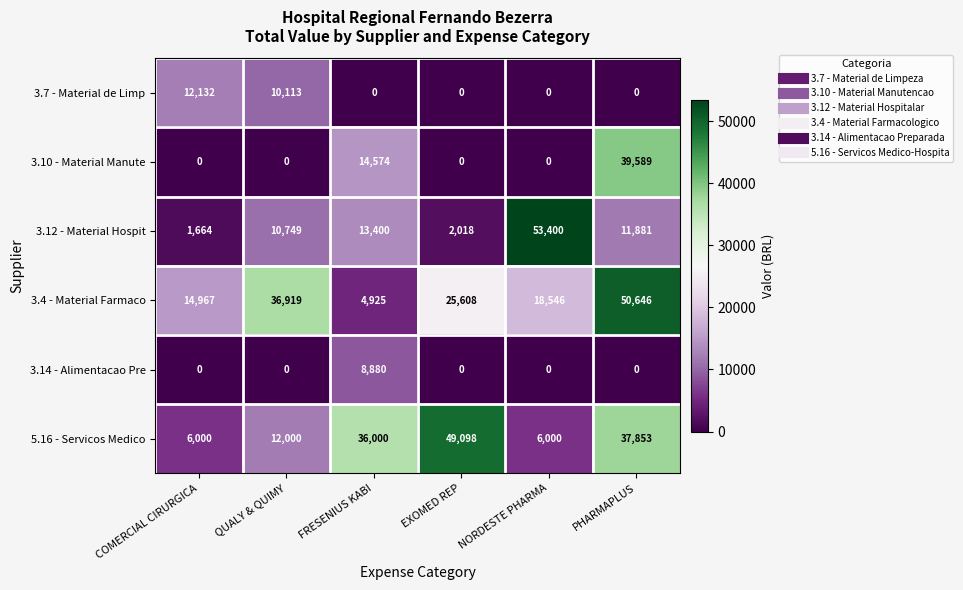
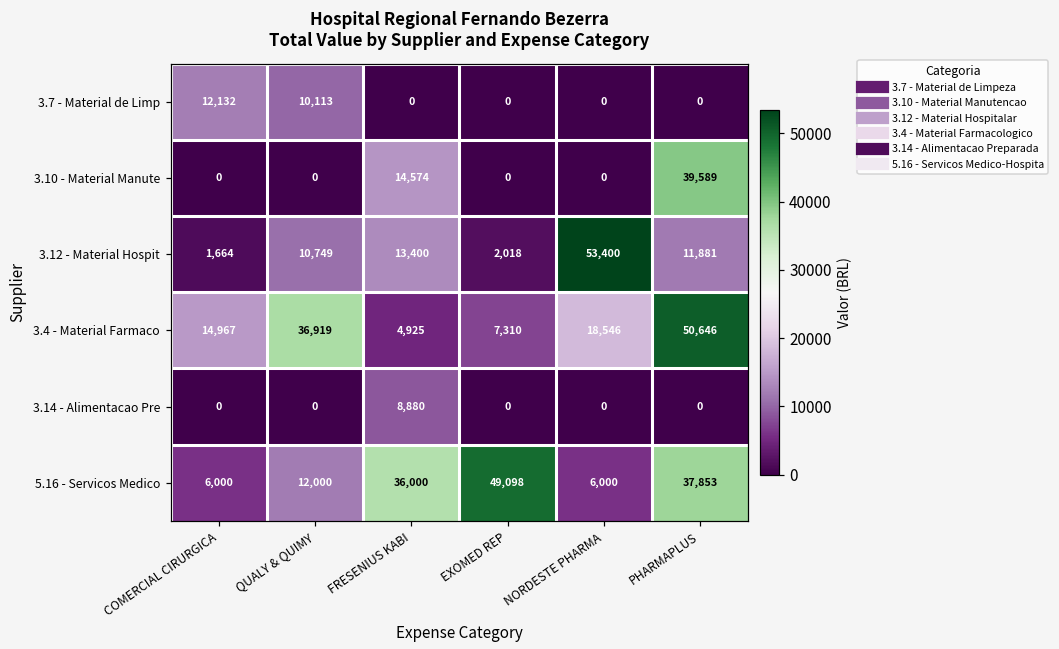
  {
    "3.7 - Material de Limp": {
      "COMERCIAL CIRURGICA": "12,132",
      "QUALY & QUIMY": "10,113",
      "FRESENIUS KABI": "0",
      "EXOMED REP": "0",
      "NORDESTE PHARMA": "0",
      "PHARMAPLUS": "0"
    },
    "3.10 - Material Manute": {
      "COMERCIAL CIRURGICA": "0",
      "QUALY & QUIMY": "0",
      "FRESENIUS KABI": "14,574",
      "EXOMED REP": "0",
      "NORDESTE PHARMA": "0",
      "PHARMAPLUS": "39,589"
    },
    "3.12 - Material Hospit": {
      "COMERCIAL CIRURGICA": "1,664",
      "QUALY & QUIMY": "10,749",
      "FRESENIUS KABI": "13,400",
      "EXOMED REP": "2,018",
      "NORDESTE PHARMA": "53,400",
      "PHARMAPLUS": "11,881"
    },
    "3.4 - Material Farmaco": {
      "COMERCIAL CIRURGICA": "14,967",
      "QUALY & QUIMY": "36,919",
      "FRESENIUS KABI": "4,925",
-     "EXOMED REP": "25,608",
+     "EXOMED REP": "7,310",
      "NORDESTE PHARMA": "18,546",
      "PHARMAPLUS": "50,646"
    },
    "3.14 - Alimentacao Pre": {
      "COMERCIAL CIRURGICA": "0",
      "QUALY & QUIMY": "0",
      "FRESENIUS KABI": "8,880",
      "EXOMED REP": "0",
      "NORDESTE PHARMA": "0",
      "PHARMAPLUS": "0"
    },
    "5.16 - Servicos Medico": {
      "COMERCIAL CIRURGICA": "6,000",
      "QUALY & QUIMY": "12,000",
      "FRESENIUS KABI": "36,000",
      "EXOMED REP": "49,098",
      "NORDESTE PHARMA": "6,000",
      "PHARMAPLUS": "37,853"
    }
  }
